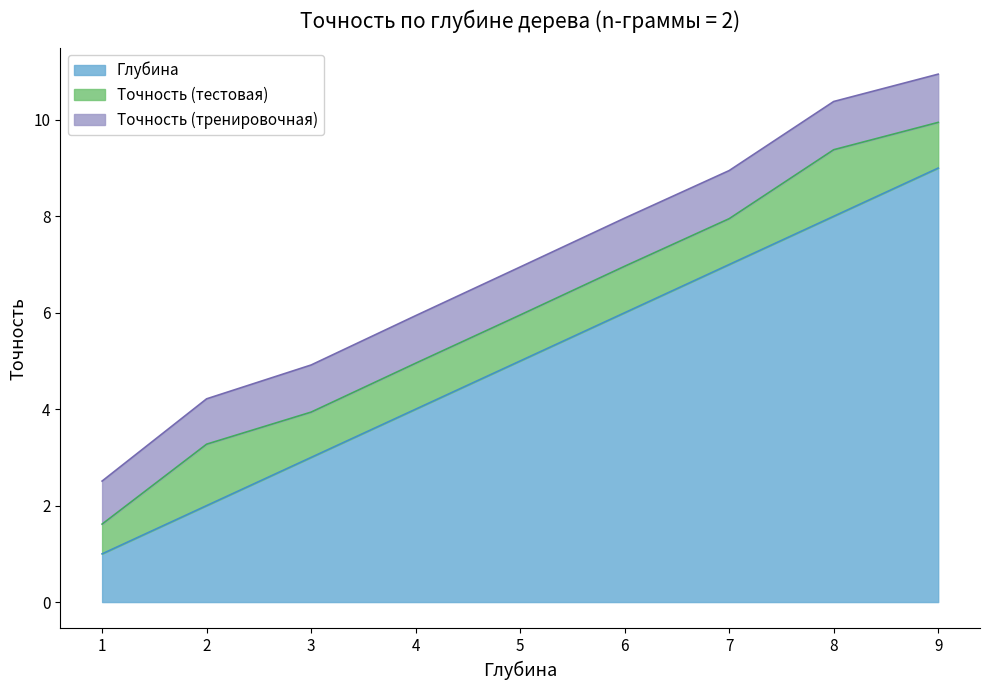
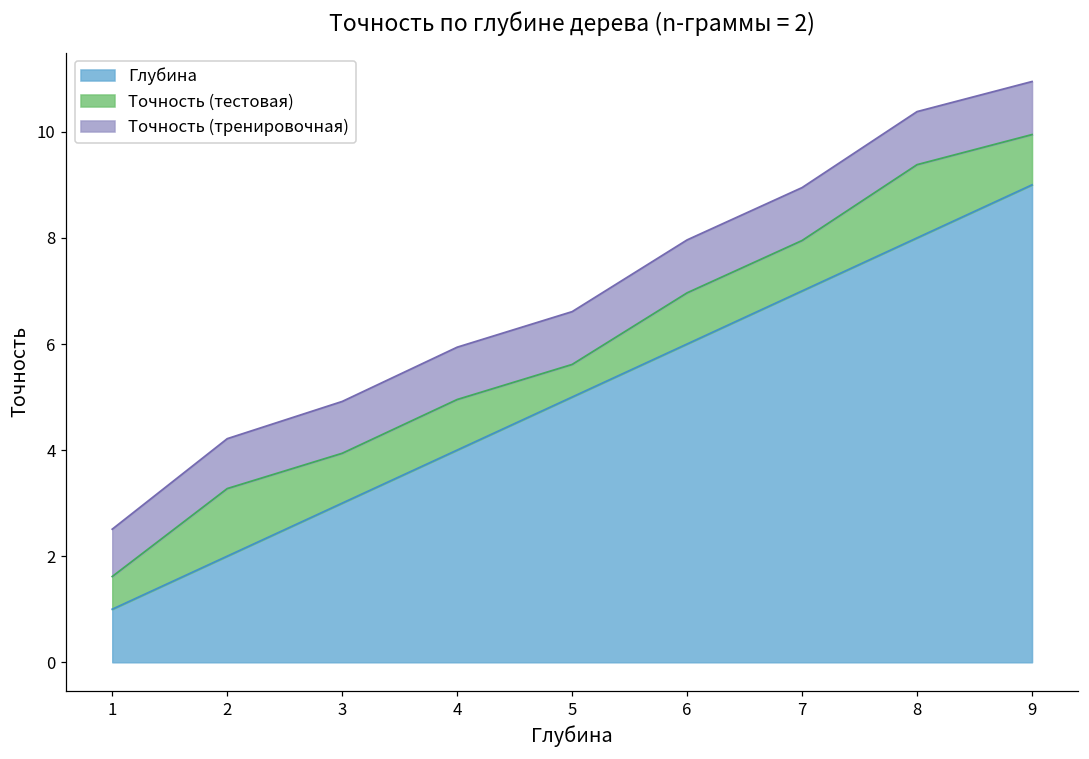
  {
    "Точность (тестовая)": {
      "1": 0.6,
      "2": 1.3,
      "3": 0.9,
      "4": 1.0,
-     "5": 1.0,
+     "5": 0.6,
      "6": 1.0,
      "7": 1.0,
      "8": 1.4,
      "9": 0.9
    }
  }
